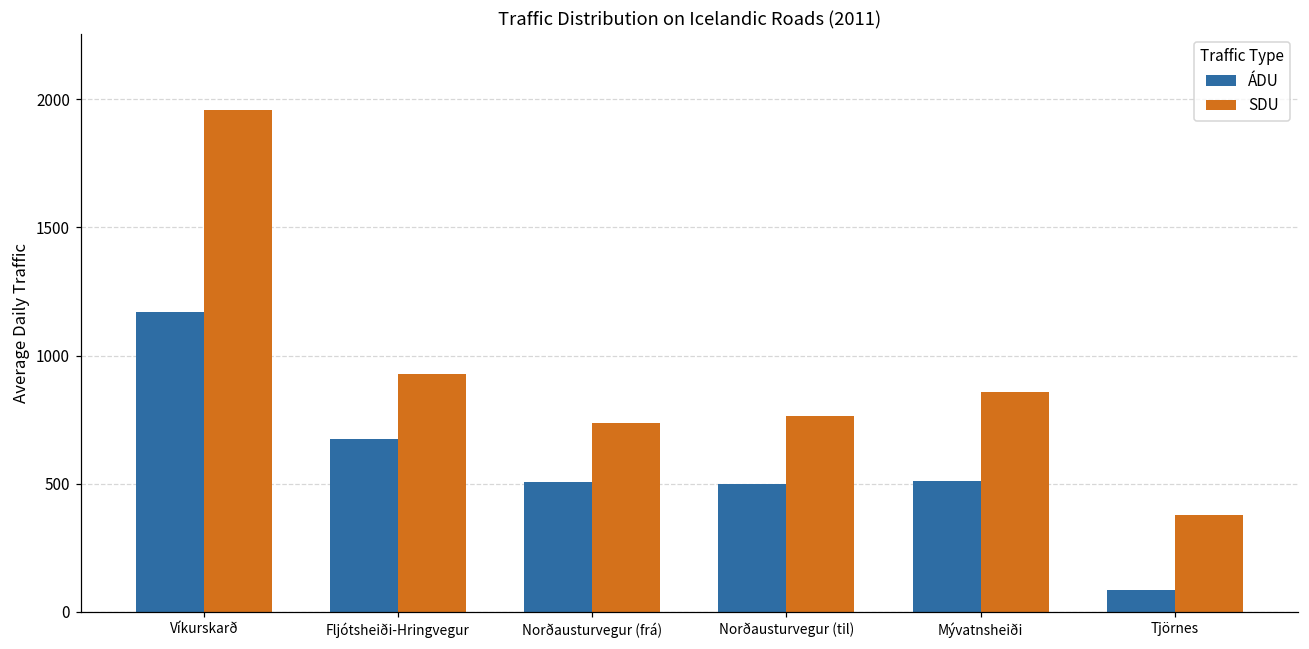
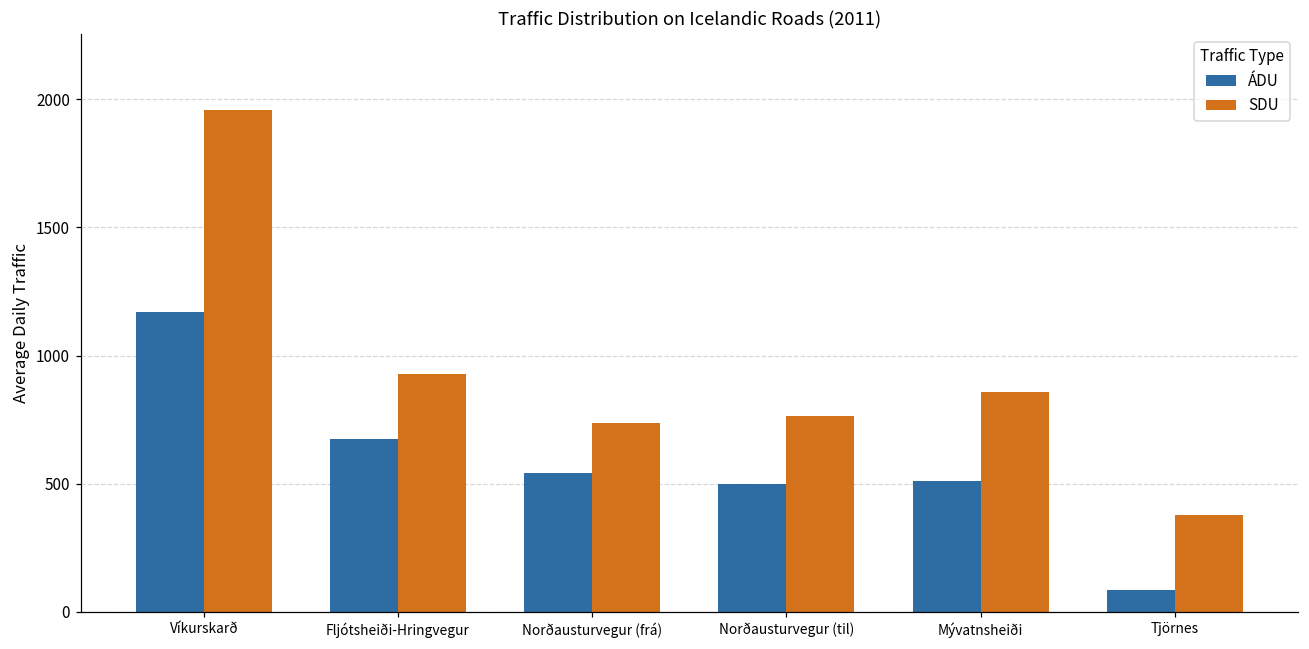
  {
    "ÁDU": {
      "Víkurskarð": 1170,
      "Fljótsheiði-Hringvegur": 670,
-     "Norðausturvegur (frá)": 510,
+     "Norðausturvegur (frá)": 540,
      "Norðausturvegur (til)": 500,
      "Mývatnsheiði": 510,
      "Tjörnes": 90
    },
    "SDU": {
      "Víkurskarð": 1960,
      "Fljótsheiði-Hringvegur": 930,
      "Norðausturvegur (frá)": 740,
      "Norðausturvegur (til)": 760,
      "Mývatnsheiði": 860,
      "Tjörnes": 380
    }
  }
